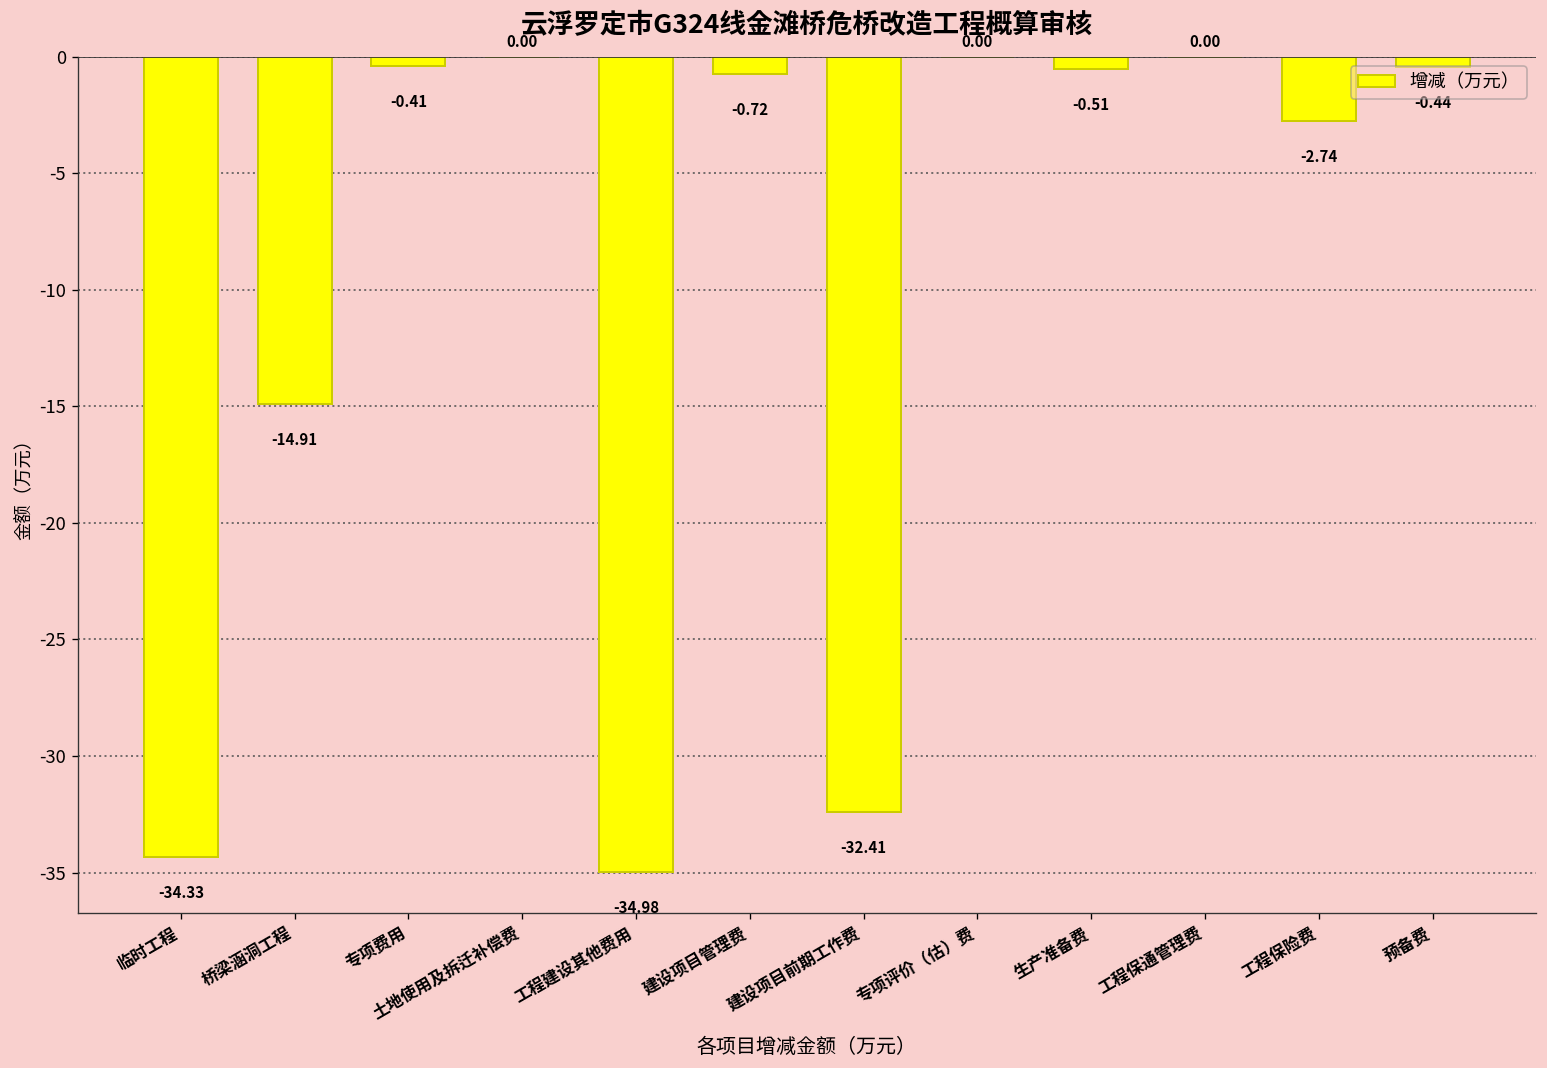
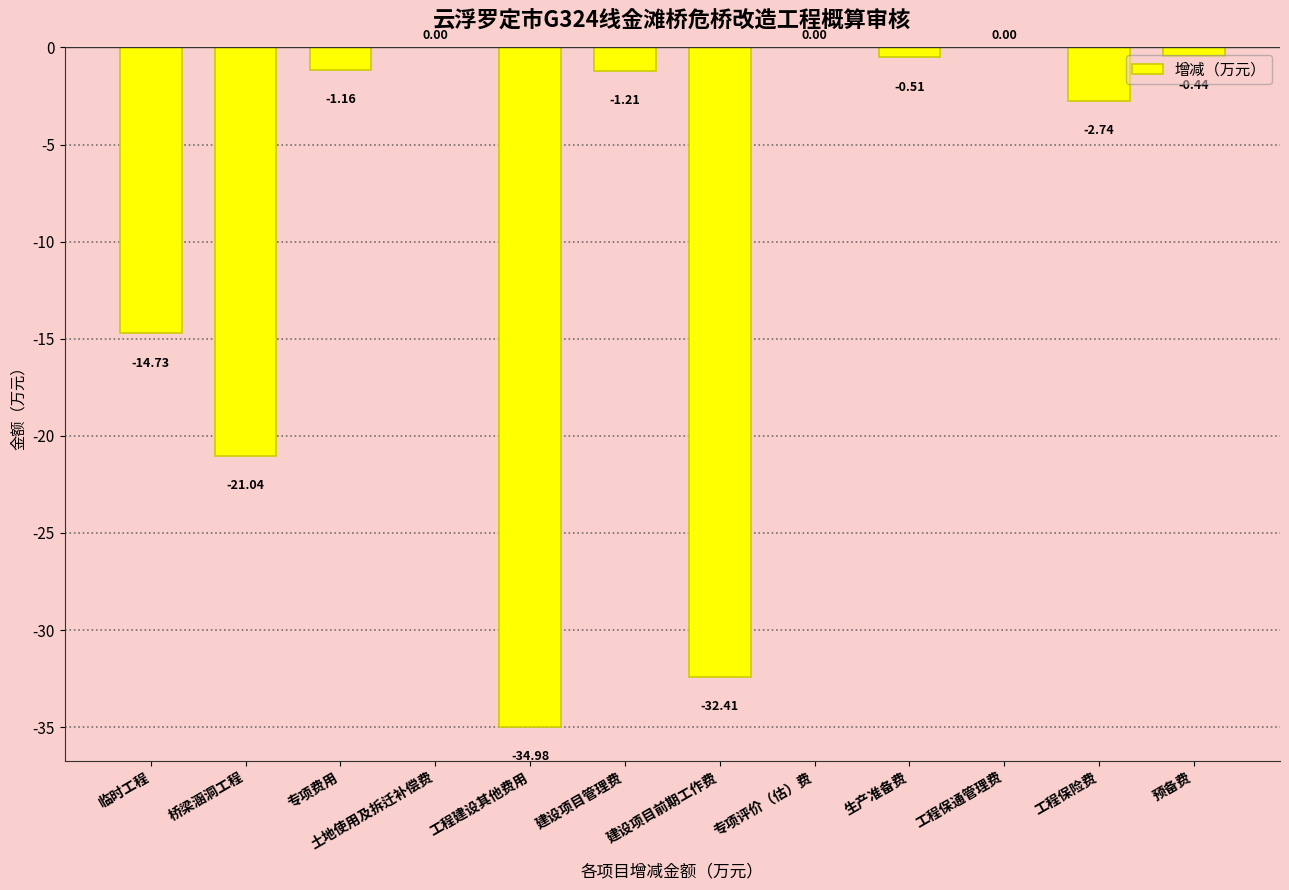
  {
-   "临时工程": -34.33,
-   "桥梁涵洞工程": -14.91,
-   "专项费用": -0.41,
+   "临时工程": -14.73,
+   "桥梁涵洞工程": -21.04,
+   "专项费用": -1.16,
    "土地使用及拆迁补偿费": 0.00,
    "工程建设其他费用": -34.98,
-   "建设项目管理费": -0.72,
+   "建设项目管理费": -1.21,
    "建设项目前期工作费": -32.41,
    "专项评价（估）费": 0.00,
    "生产准备费": -0.51,
    "工程保通管理费": 0.00,
    "工程保险费": -2.74
  }
